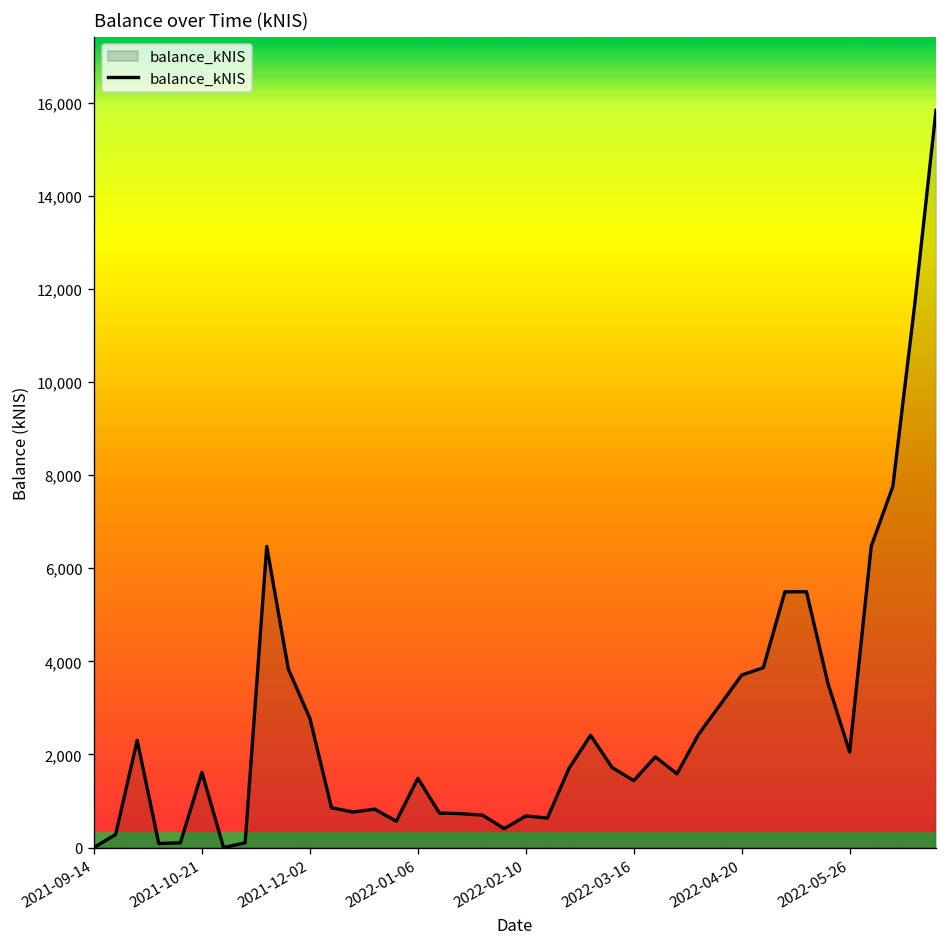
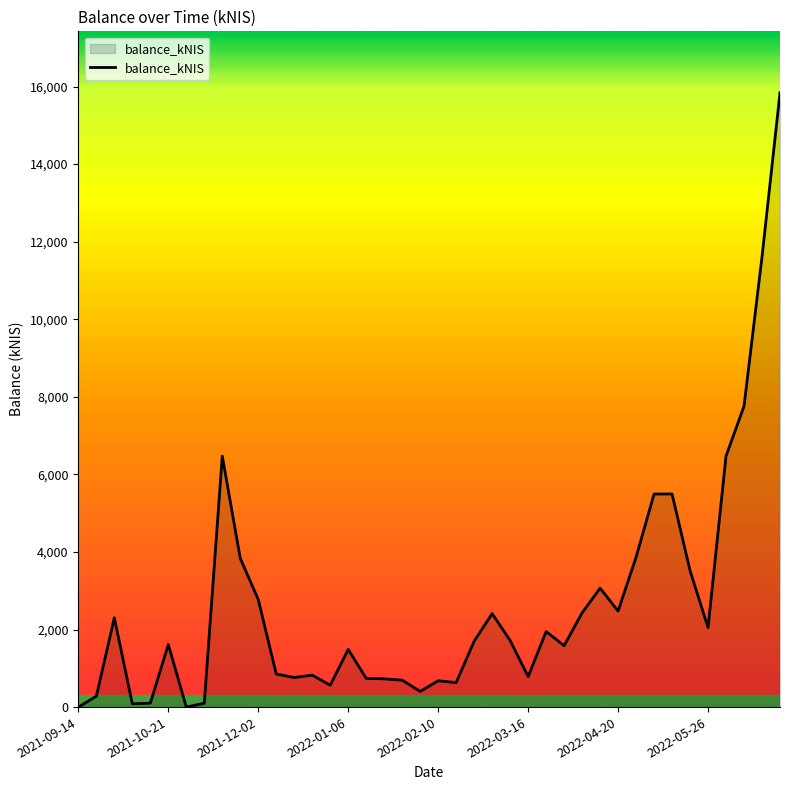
  {
    "2021-10-21": "1,600",
    "2021-12-02": "2,800",
    "2022-01-06": "1,500",
    "2022-02-10": "700",
-   "2022-03-16": "1,400",
-   "2022-04-20": "3,700",
+   "2022-03-16": "800",
+   "2022-04-20": "2,500",
    "2022-05-26": "2,100"
  }
